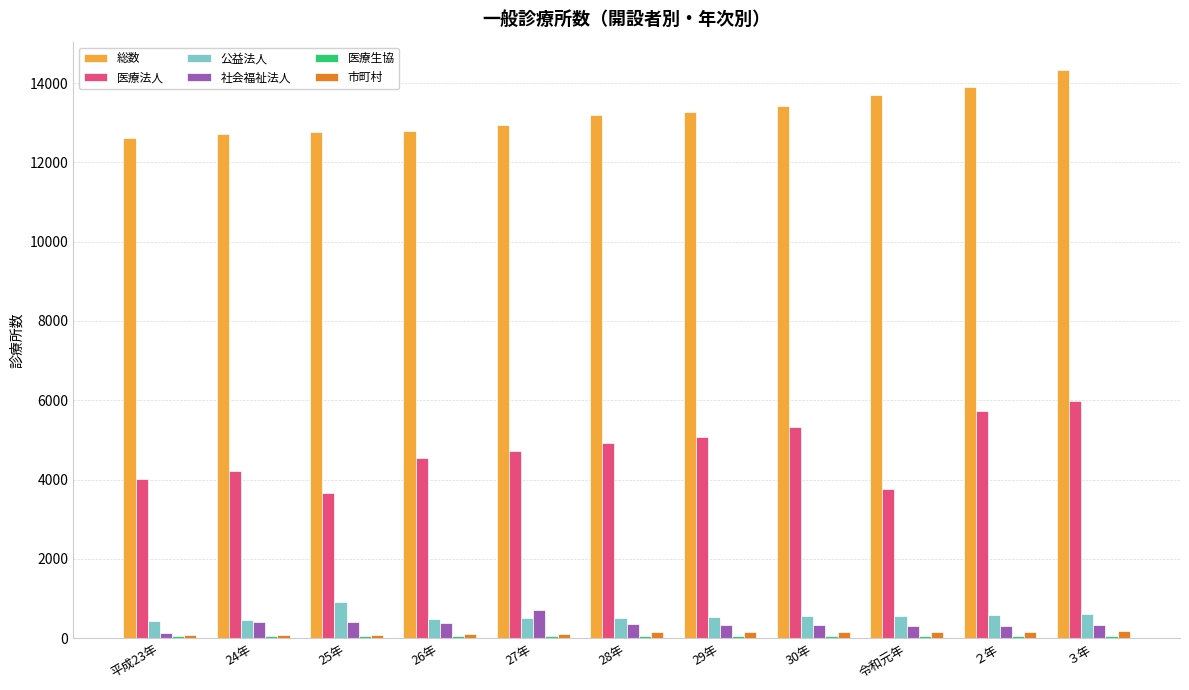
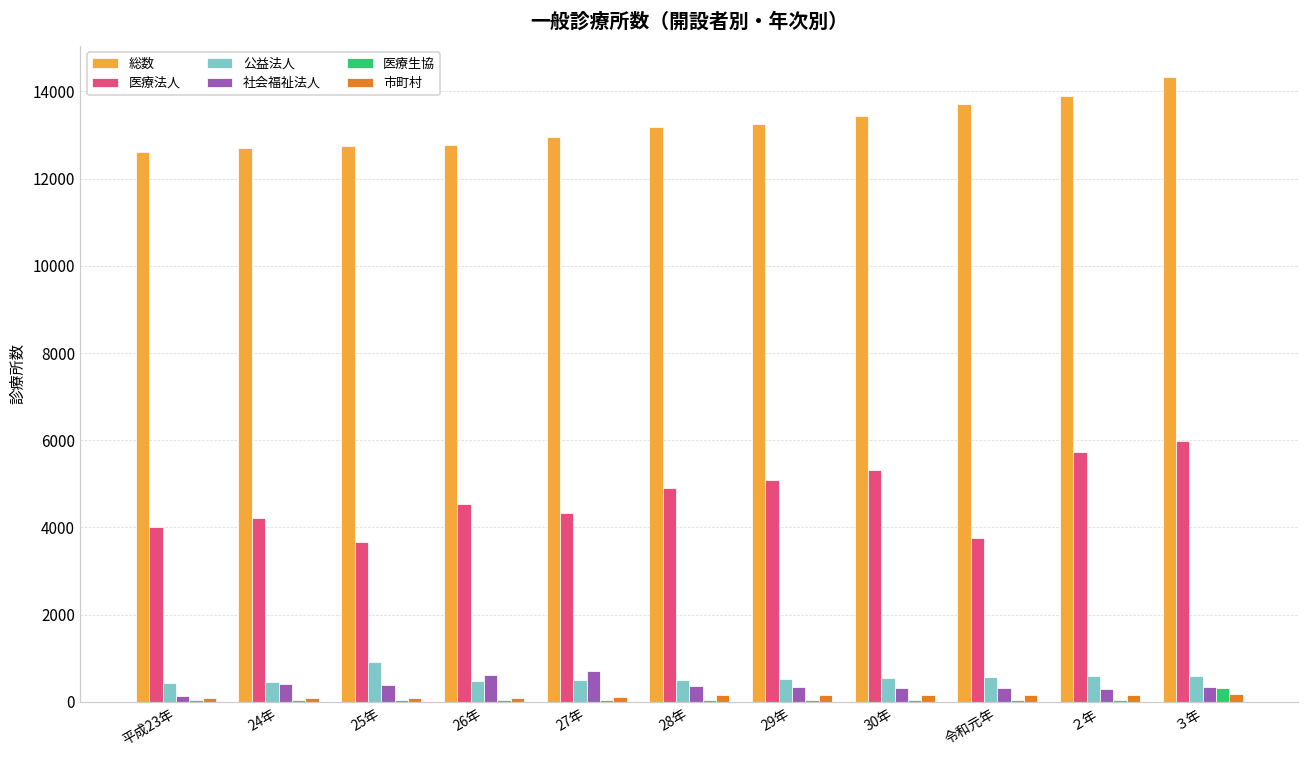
  {
    "医療法人": {
      "平成23年": 4000,
      "24年": 4200,
      "25年": 3700,
      "26年": 4500,
-     "27年": 4700,
+     "27年": 4300,
      "28年": 4900,
      "29年": 5100,
      "30年": 5300,
      "令和元年": 3800,
      "２年": 5700,
      "３年": 6000
    },
    "公益法人": {
      "平成23年": 400,
      "24年": 400,
      "25年": 900,
      "26年": 500,
      "27年": 500,
      "28年": 500,
      "29年": 500,
      "30年": 500,
      "令和元年": 600,
      "２年": 600,
      "３年": 600
    },
    "社会福祉法人": {
      "平成23年": 100,
      "24年": 400,
      "25年": 400,
-     "26年": 400,
+     "26年": 600,
      "27年": 700,
      "28年": 400,
      "29年": 300,
      "30年": 300,
      "令和元年": 300,
      "２年": 300,
      "３年": 300
    },
    "医療生協": {
-     "３年": 0
+     "３年": 300
    }
  }
